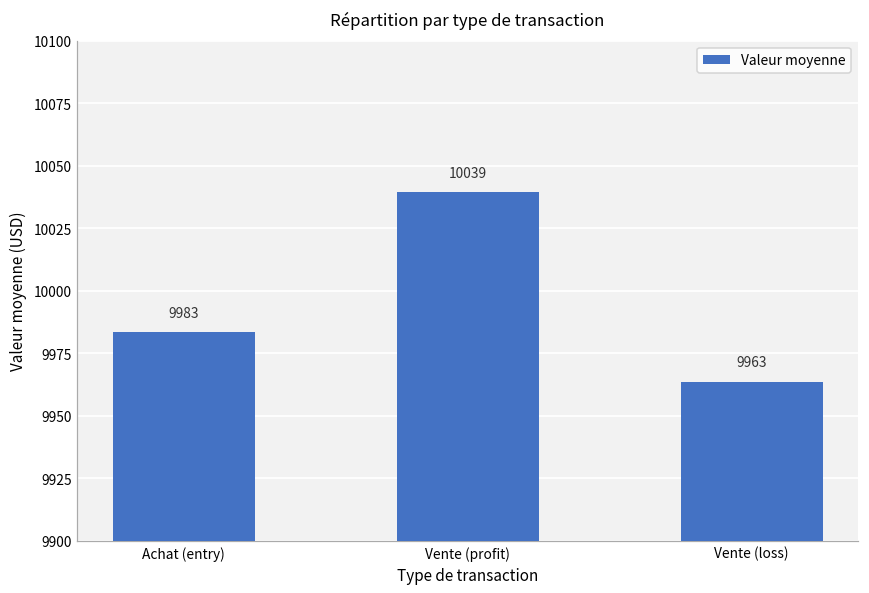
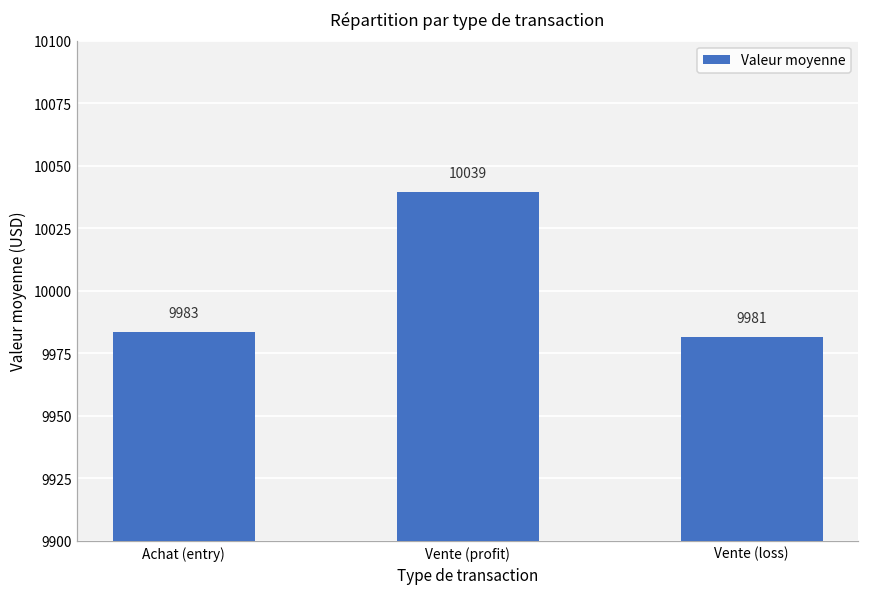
  {
    "Achat (entry)": 9983,
    "Vente (profit)": 10039,
-   "Vente (loss)": 9963
+   "Vente (loss)": 9981
  }
